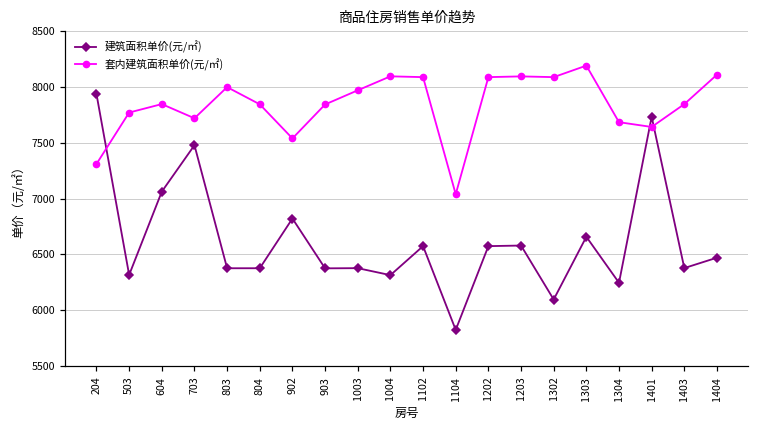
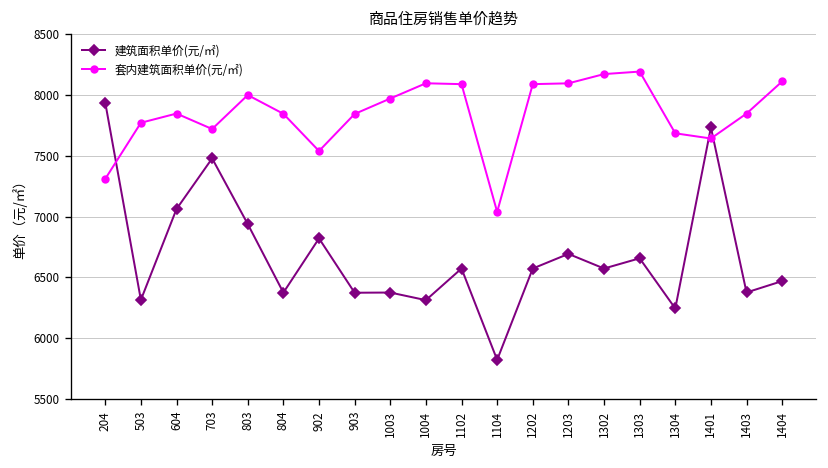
  {
    "建筑面积单价(元/㎡)": {
      "204": 7940,
      "503": 6320,
      "604": 7060,
      "703": 7480,
-     "803": 6380,
+     "803": 6940,
      "804": 6380,
      "902": 6820,
      "903": 6370,
      "1003": 6380,
      "1004": 6310,
      "1102": 6570,
      "1104": 5820,
      "1202": 6570,
-     "1203": 6580,
-     "1302": 6100,
+     "1203": 6690,
+     "1302": 6570,
      "1303": 6660,
      "1304": 6250,
      "1401": 7730,
      "1403": 6380,
      "1404": 6470
    },
    "套内建筑面积单价(元/㎡)": {
      "204": 7310,
      "503": 7770,
      "604": 7850,
      "703": 7720,
      "803": 8000,
      "804": 7840,
      "902": 7540,
      "903": 7840,
      "1003": 7970,
      "1004": 8100,
      "1102": 8090,
      "1104": 7040,
      "1202": 8090,
      "1203": 8090,
-     "1302": 8090,
+     "1302": 8170,
      "1303": 8190,
      "1304": 7680,
      "1401": 7640,
      "1403": 7850,
      "1404": 8110
    }
  }
